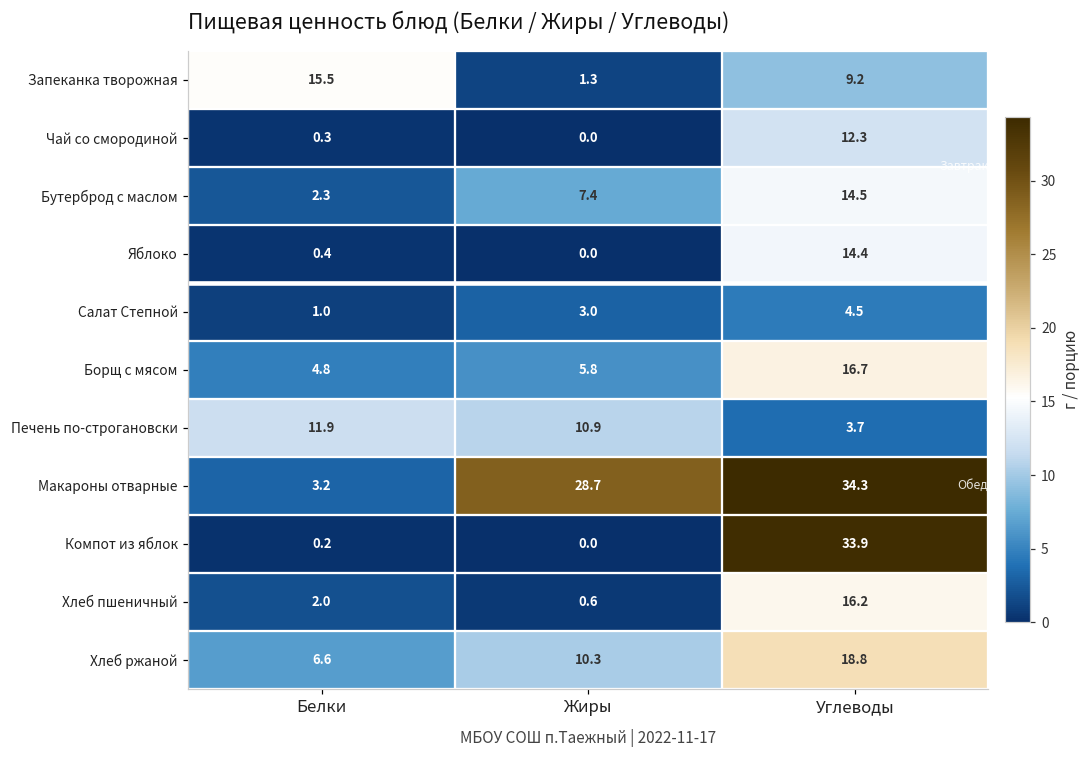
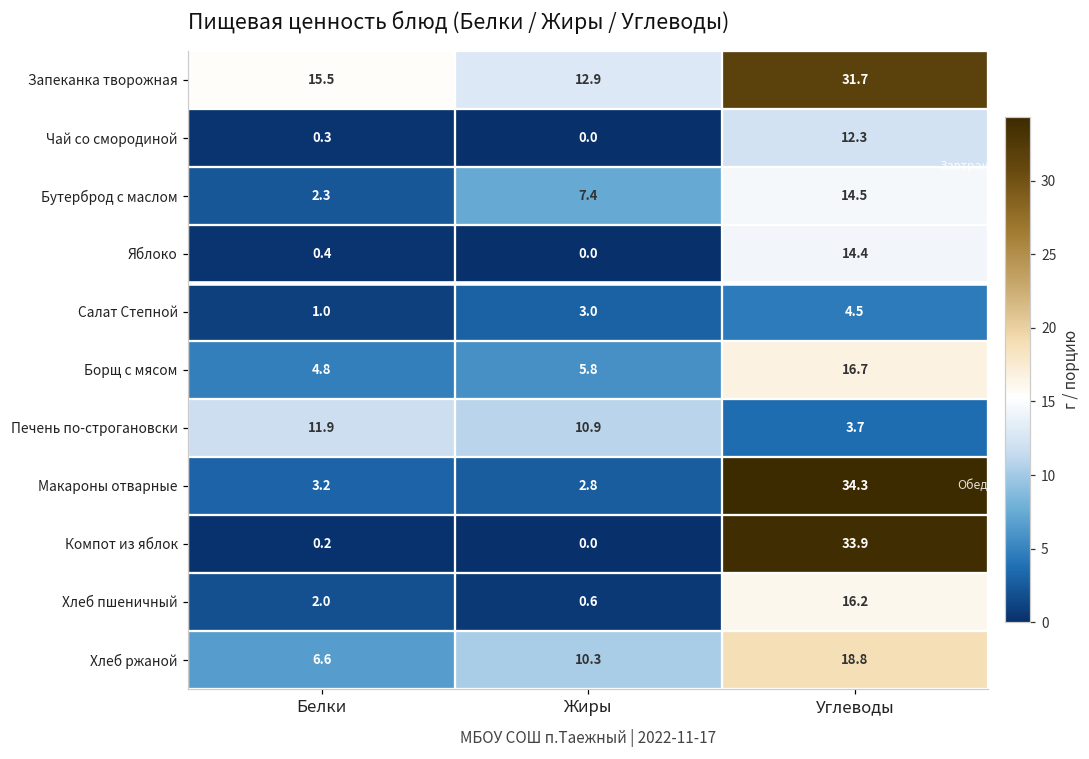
  {
    "Запеканка творожная": {
      "Белки": 15.5,
-     "Жиры": 1.3,
-     "Углеводы": 9.2
+     "Жиры": 12.9,
+     "Углеводы": 31.7
    },
    "Чай со смородиной": {
      "Белки": 0.3,
      "Жиры": 0.0,
      "Углеводы": 12.3
    },
    "Бутерброд с маслом": {
      "Белки": 2.3,
      "Жиры": 7.4,
      "Углеводы": 14.5
    },
    "Яблоко": {
      "Белки": 0.4,
      "Жиры": 0.0,
      "Углеводы": 14.4
    },
    "Салат Степной": {
      "Белки": 1.0,
      "Жиры": 3.0,
      "Углеводы": 4.5
    },
    "Борщ с мясом": {
      "Белки": 4.8,
      "Жиры": 5.8,
      "Углеводы": 16.7
    },
    "Печень по-строгановски": {
      "Белки": 11.9,
      "Жиры": 10.9,
      "Углеводы": 3.7
    },
    "Макароны отварные": {
      "Белки": 3.2,
-     "Жиры": 28.7
+     "Жиры": 2.8
    },
    "Компот из яблок": {
      "Белки": 0.2,
      "Жиры": 0.0,
      "Углеводы": 33.9
    },
    "Хлеб пшеничный": {
      "Белки": 2.0,
      "Жиры": 0.6,
      "Углеводы": 16.2
    },
    "Хлеб ржаной": {
      "Белки": 6.6,
      "Жиры": 10.3,
      "Углеводы": 18.8
    }
  }
